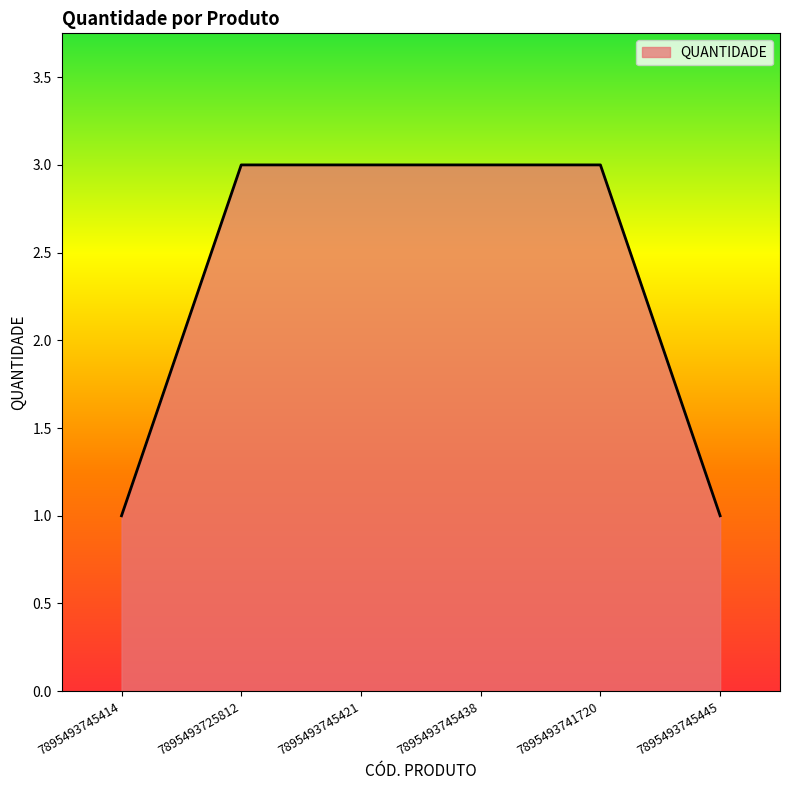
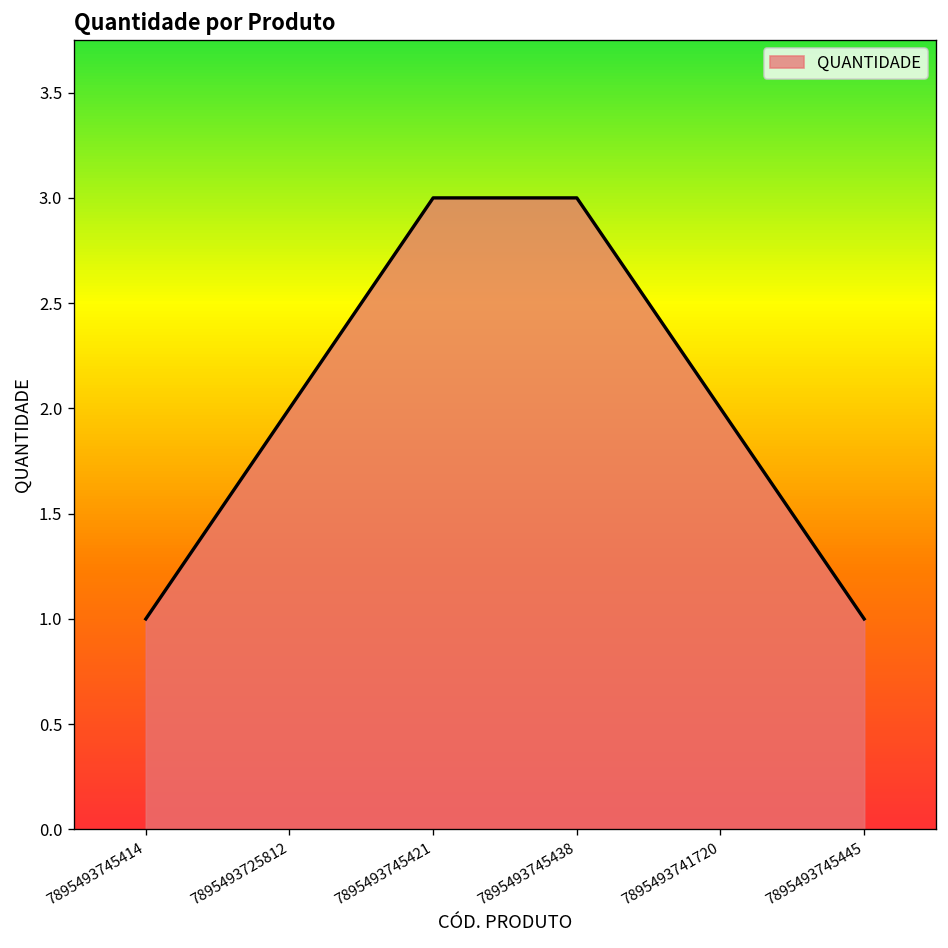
  {
    "7895493745414": 1,
-   "7895493725812": 3,
+   "7895493725812": 2,
    "7895493745421": 3,
    "7895493745438": 3,
-   "7895493741720": 3,
+   "7895493741720": 2,
    "7895493745445": 1
  }
